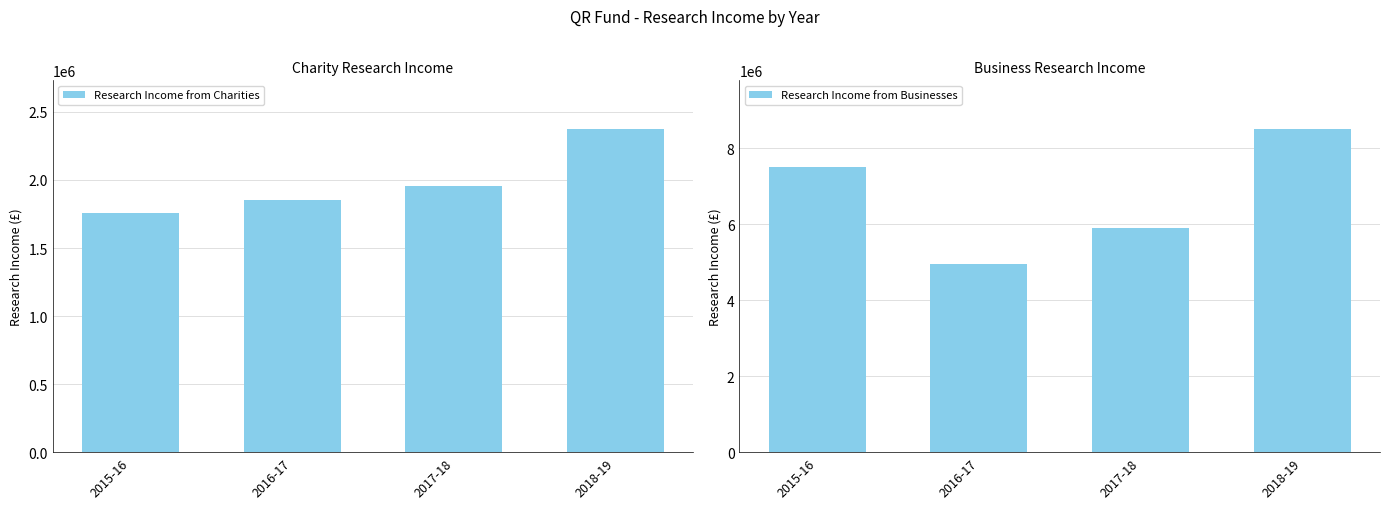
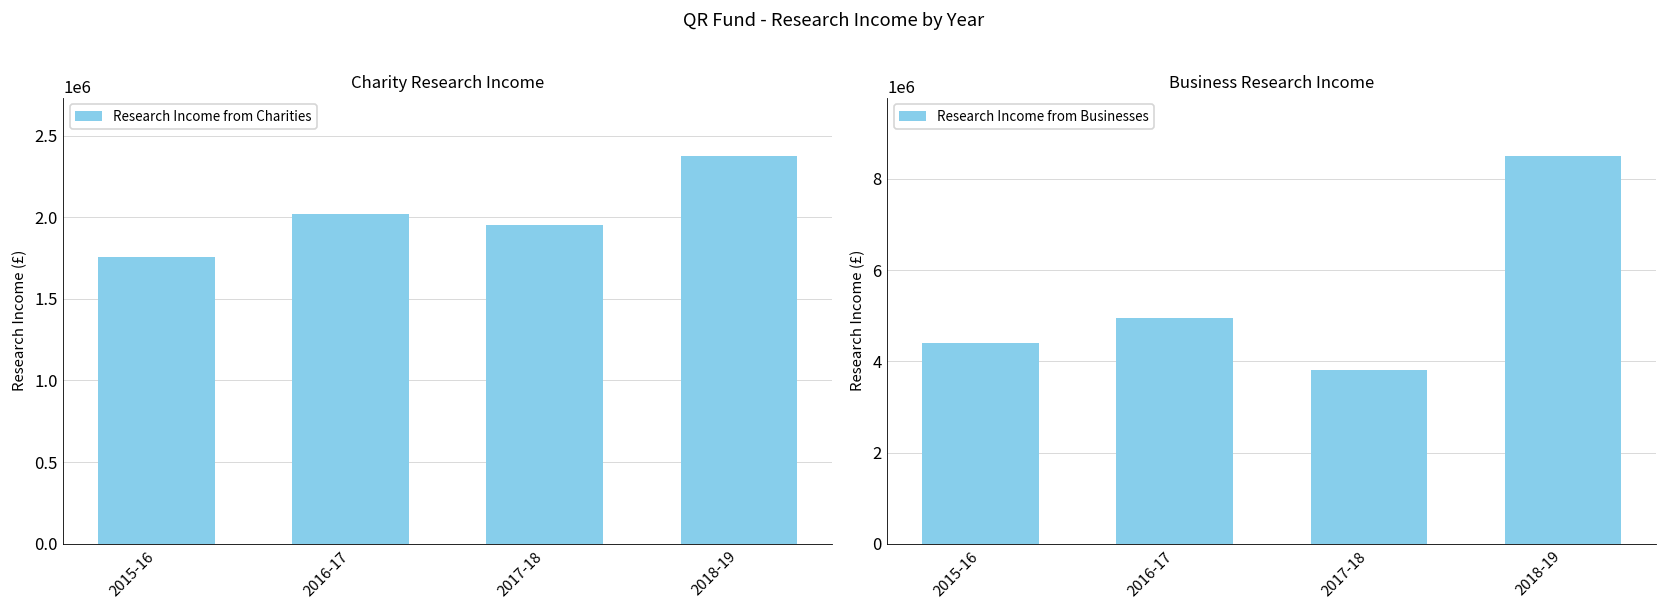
  {
    "Charity Research Income": {
      "2015-16": 1760000,
-     "2016-17": 1850000,
+     "2016-17": 2020000,
      "2017-18": 1950000,
      "2018-19": 2380000
    },
    "Business Research Income": {
-     "2015-16": 7500000,
+     "2015-16": 4400000,
      "2016-17": 5000000,
-     "2017-18": 5900000,
+     "2017-18": 3800000,
      "2018-19": 8500000
    }
  }
